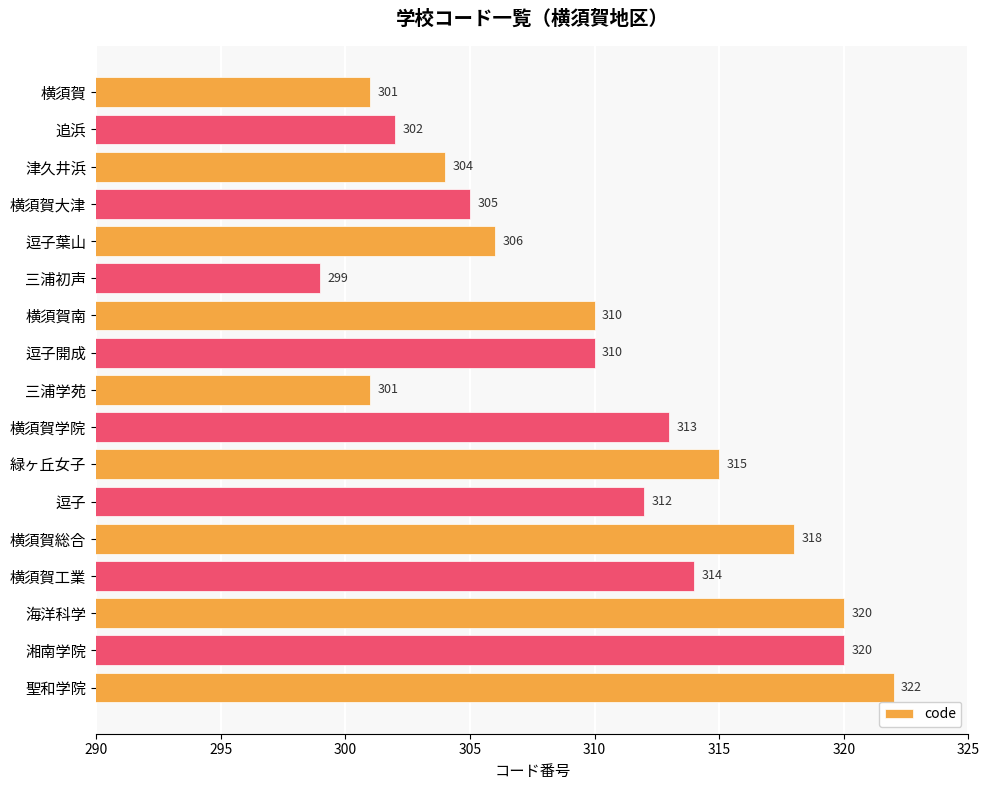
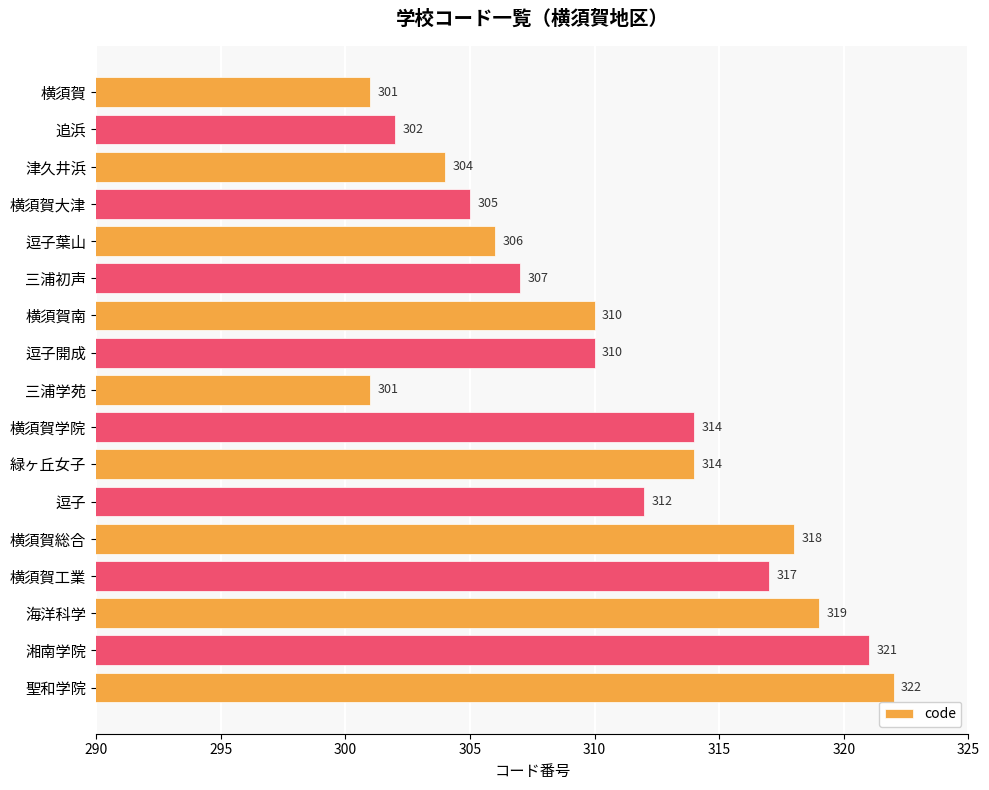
  {
    "横須賀": 301,
    "追浜": 302,
    "津久井浜": 304,
    "横須賀大津": 305,
    "逗子葉山": 306,
-   "三浦初声": 299,
+   "三浦初声": 307,
    "横須賀南": 310,
    "逗子開成": 310,
    "三浦学苑": 301,
-   "横須賀学院": 313,
-   "緑ヶ丘女子": 315,
+   "横須賀学院": 314,
+   "緑ヶ丘女子": 314,
    "逗子": 312,
    "横須賀総合": 318,
-   "横須賀工業": 314,
-   "海洋科学": 320,
-   "湘南学院": 320,
+   "横須賀工業": 317,
+   "海洋科学": 319,
+   "湘南学院": 321,
    "聖和学院": 322
  }
